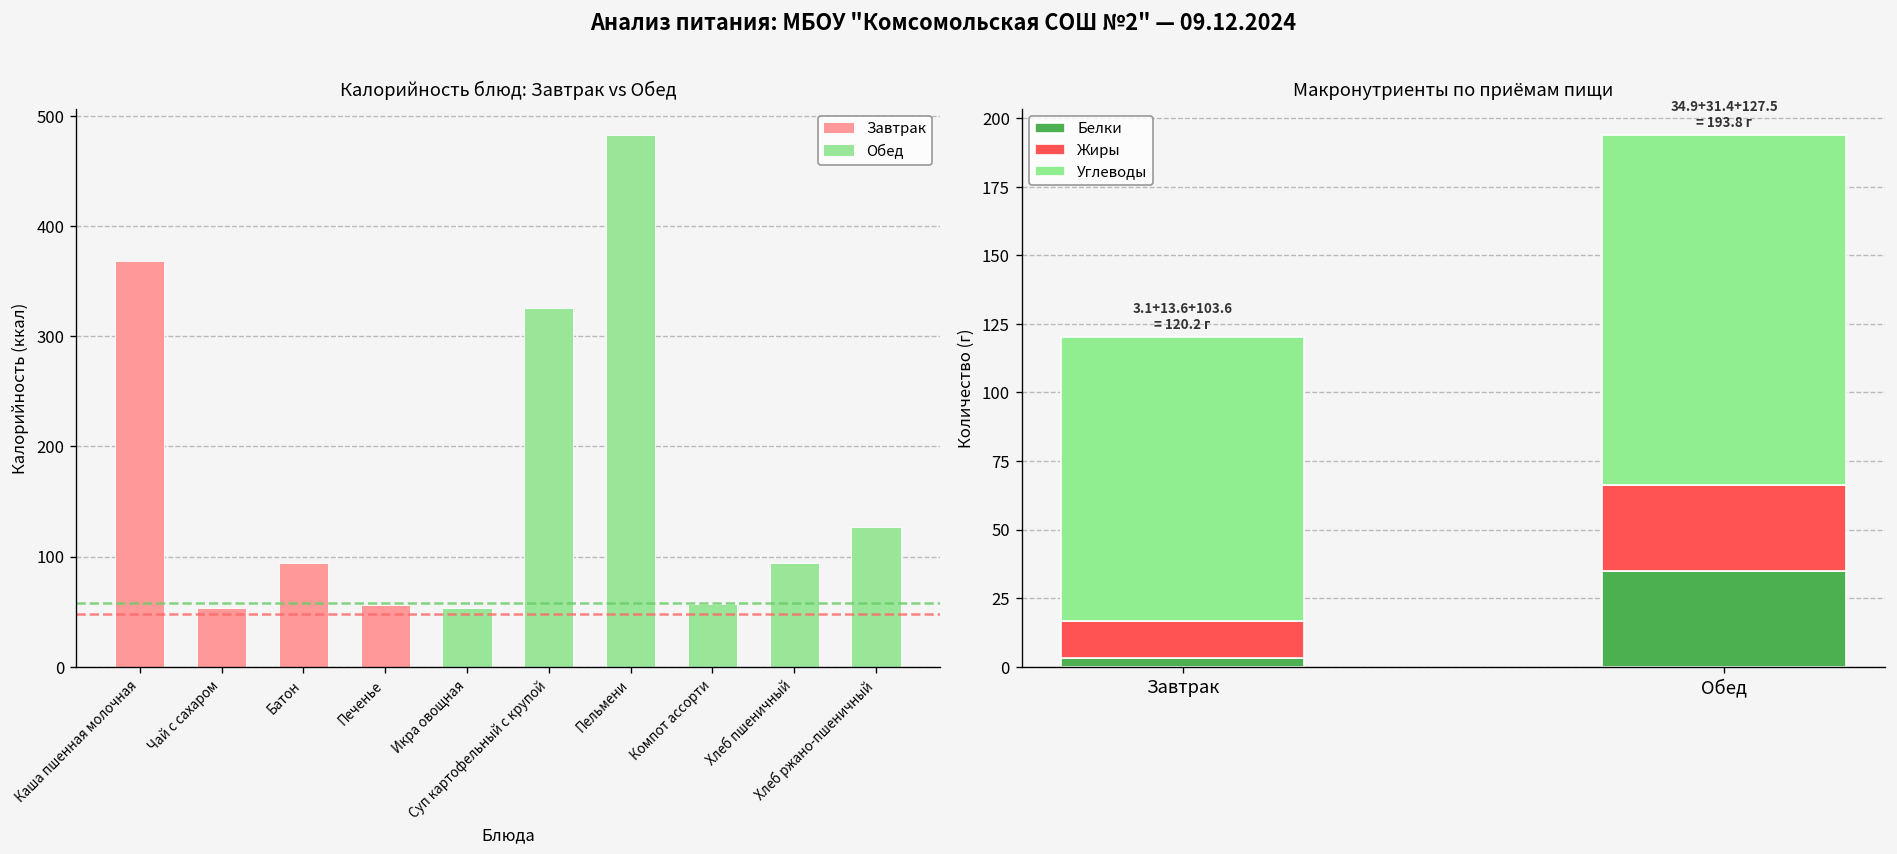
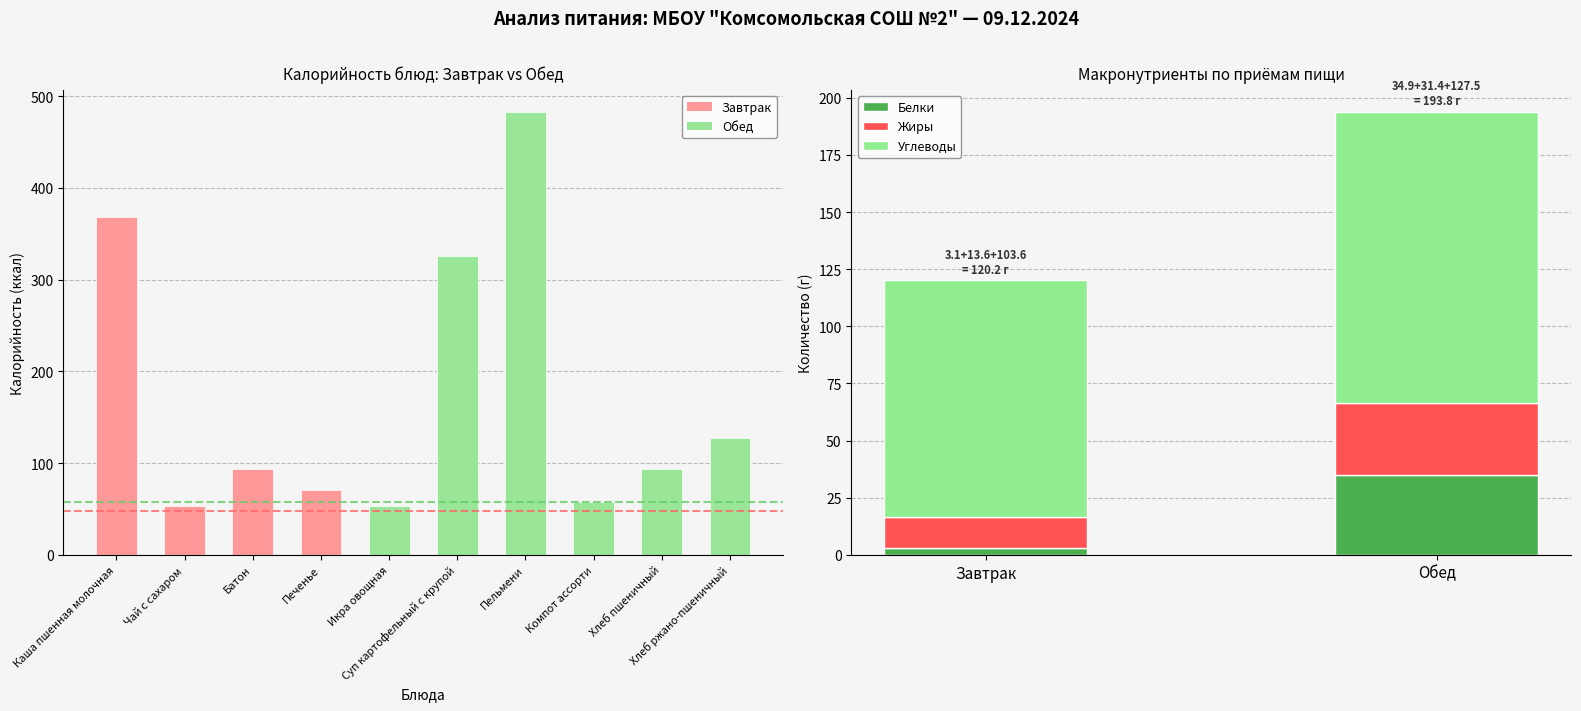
  {
    "Калорийность блюд: Завтрак vs Обед": {
      "Каша пшенная молочная": "370",
      "Чай с сахаром": "50",
      "Батон": "90",
-     "Печенье": "60",
+     "Печенье": "70",
      "Икра овощная": "50",
      "Суп картофельный с крупой": "330",
      "Пельмени": "480",
      "Компот ассорти": "60",
      "Хлеб пшеничный": "90",
      "Хлеб ржано-пшеничный": "130"
    },
    "Макронутриенты по приёмам пищи": {
      "Белки": {
        "Завтрак": "3",
        "Обед": "35"
      },
      "Жиры": {
        "Завтрак": "14",
        "Обед": "31"
      },
      "Углеводы": {
        "Завтрак": "+103.6",
        "Обед": "+127.5"
      }
    }
  }
